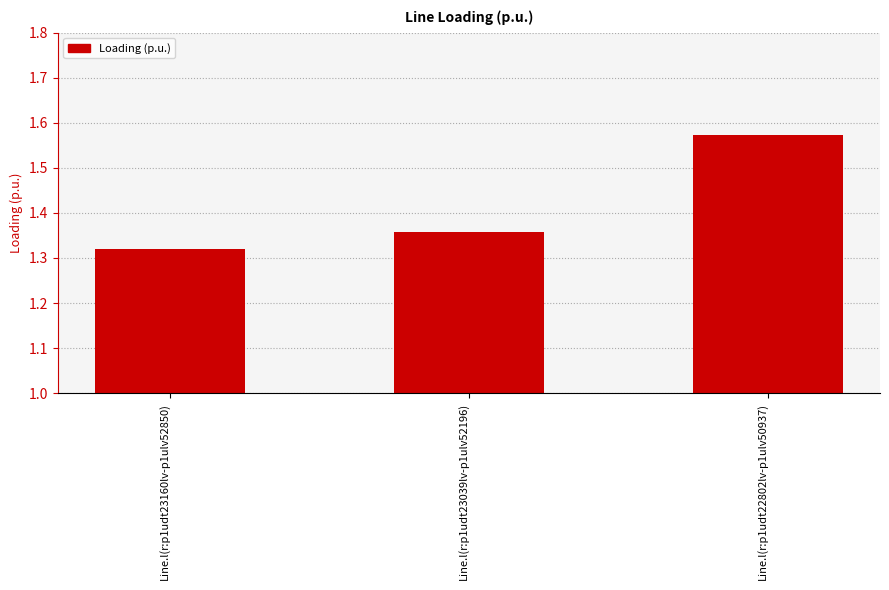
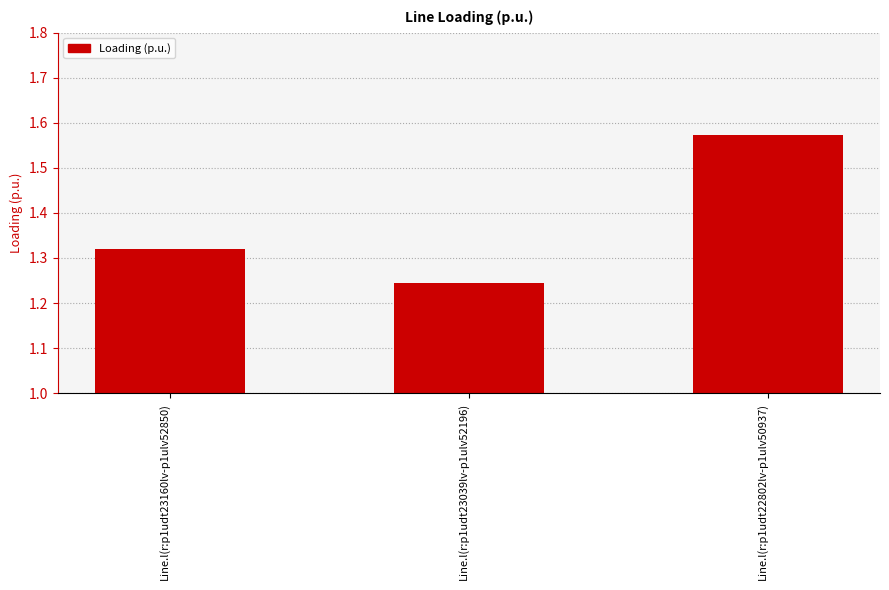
  {
    "Line.l(r:p1udt23160lv-p1ulv52850)": 1.32,
-   "Line.l(r:p1udt23039lv-p1ulv52196)": 1.36,
+   "Line.l(r:p1udt23039lv-p1ulv52196)": 1.24,
    "Line.l(r:p1udt22802lv-p1ulv50937)": 1.57
  }
